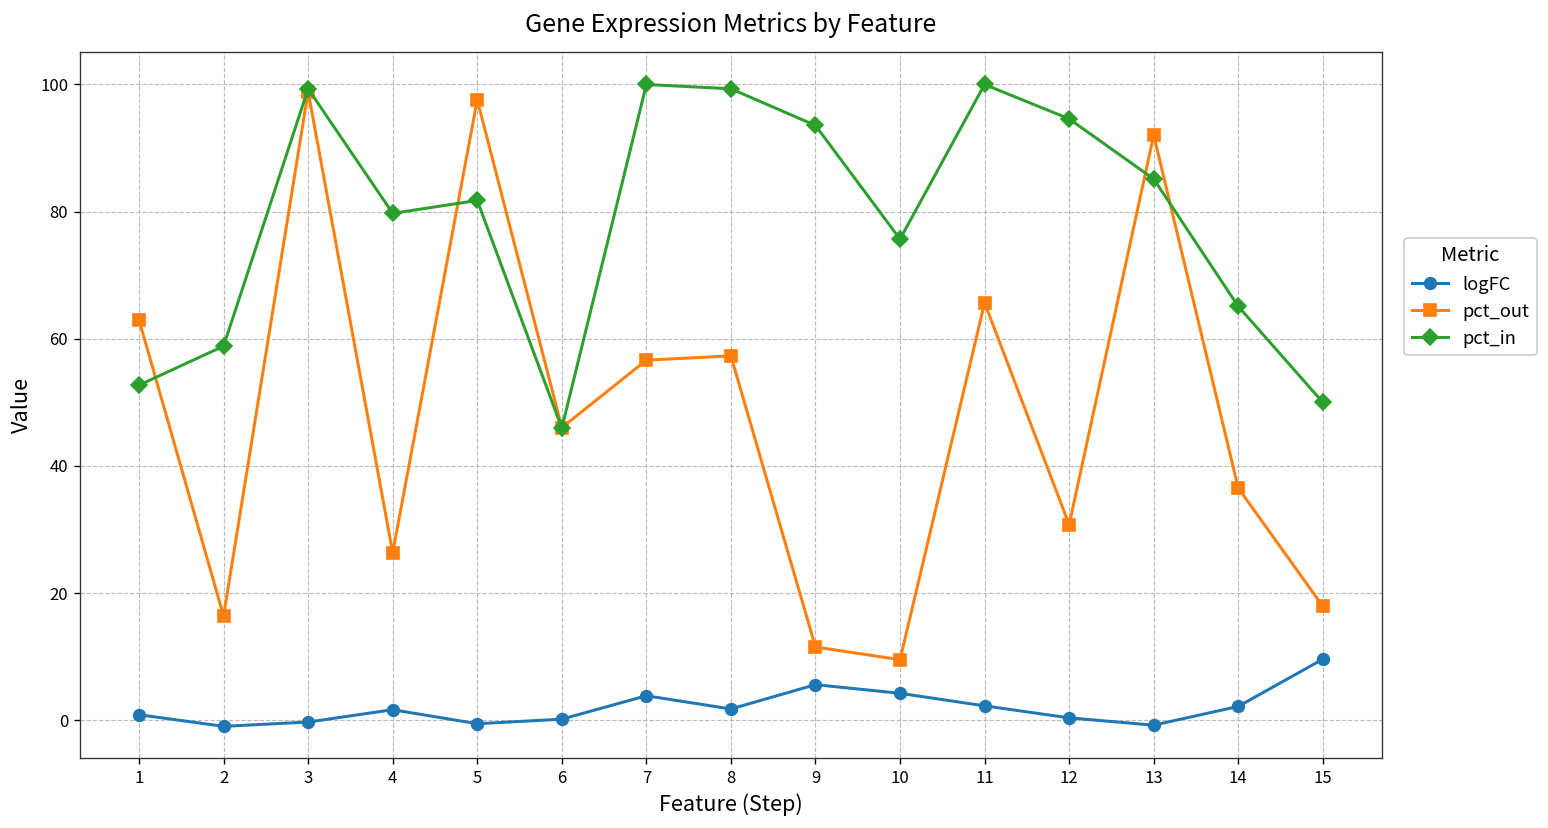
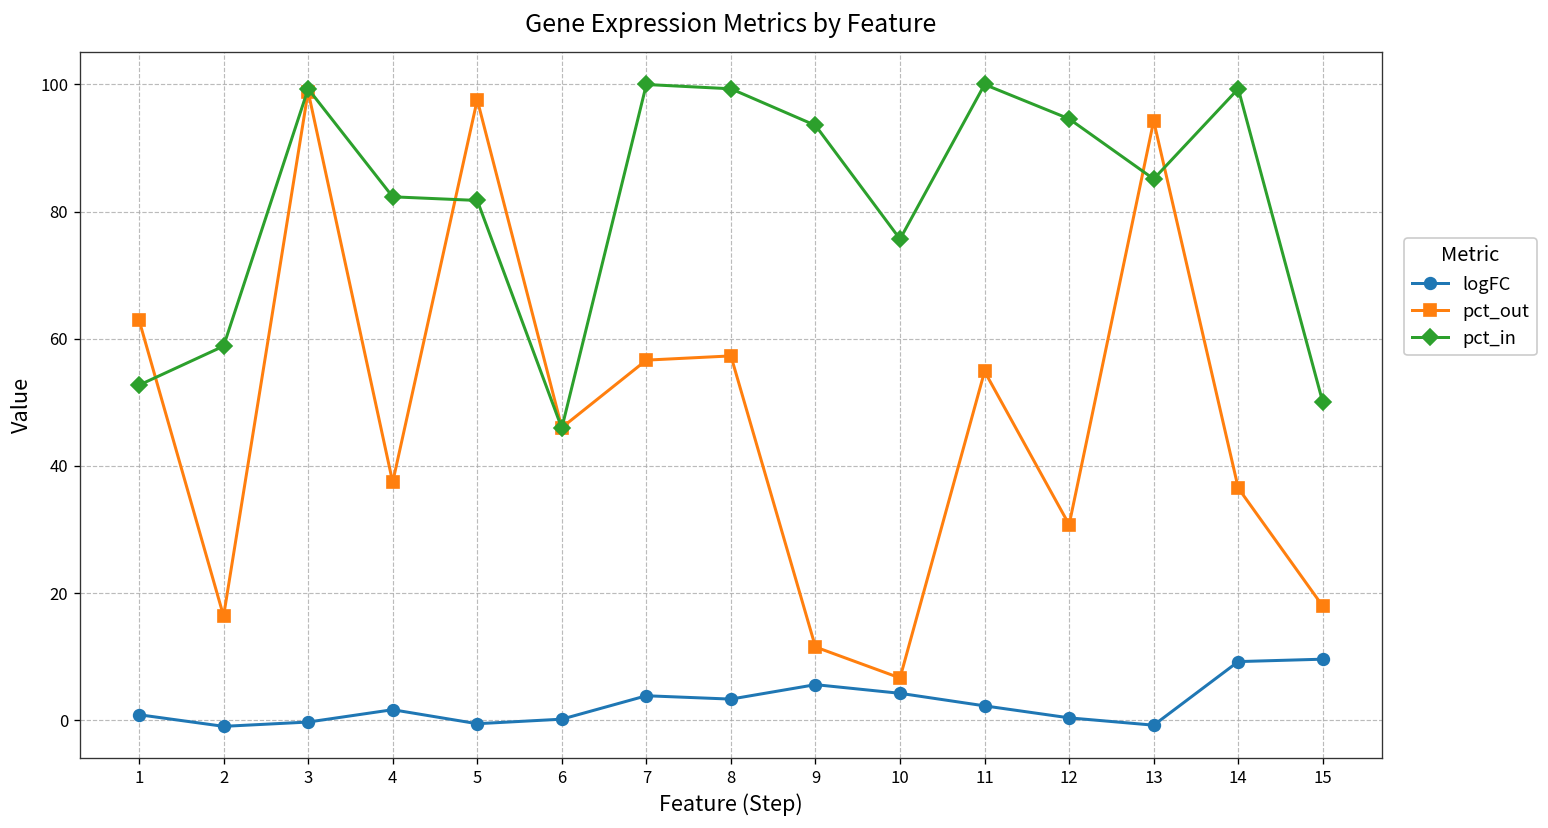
  {
    "logFC": {
      "1": 1,
      "2": -1,
      "3": 0,
      "4": 2,
      "5": -1,
      "6": 0,
      "7": 4,
-     "8": 2,
+     "8": 3,
      "9": 6,
      "10": 4,
      "11": 2,
      "12": 0,
      "13": -1,
-     "14": 2,
+     "14": 9,
      "15": 10
    },
    "pct_out": {
      "1": 63,
      "2": 16,
-     "4": 26,
+     "4": 37,
      "5": 98,
      "7": 57,
      "8": 57,
      "9": 12,
-     "10": 10,
-     "11": 66,
+     "10": 7,
+     "11": 55,
      "12": 31,
-     "13": 92,
+     "13": 94,
      "14": 37,
      "15": 18
    },
    "pct_in": {
      "1": 53,
      "2": 59,
-     "4": 80,
+     "4": 82,
      "5": 82,
      "7": 100,
      "8": 99,
      "9": 94,
      "10": 76,
      "11": 100,
      "12": 95,
      "13": 85,
-     "14": 65,
+     "14": 99,
      "15": 50
    }
  }
